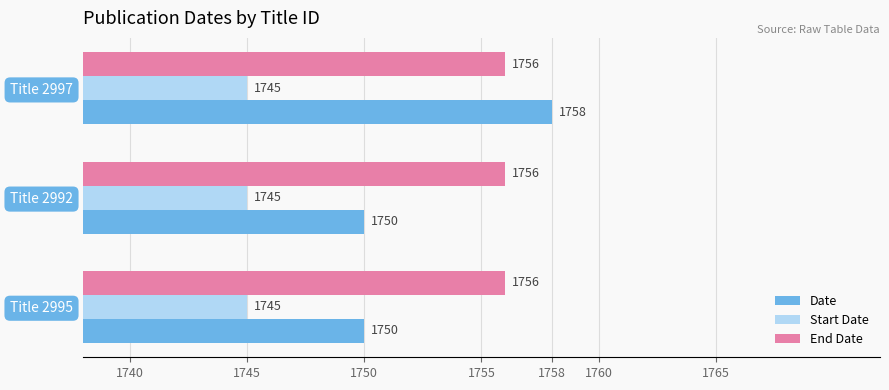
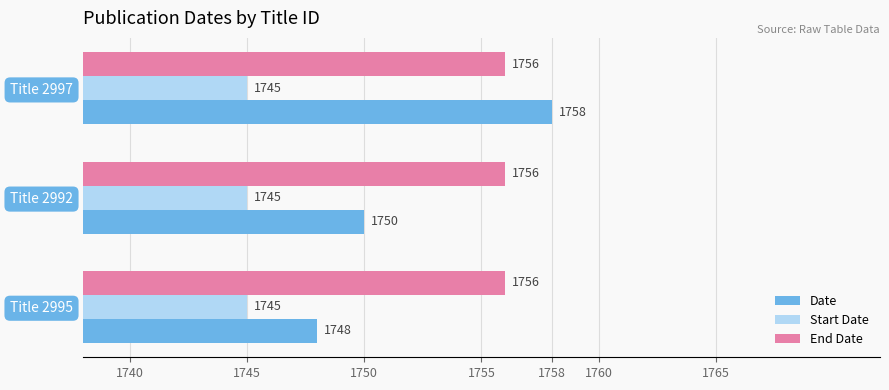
  {
    "Date": {
      "Title 2997": 1758,
      "Title 2992": 1750,
-     "Title 2995": 1750
+     "Title 2995": 1748
    },
    "Start Date": {
      "Title 2997": 1745,
      "Title 2992": 1745,
      "Title 2995": 1745
    },
    "End Date": {
      "Title 2997": 1756,
      "Title 2992": 1756,
      "Title 2995": 1756
    }
  }
